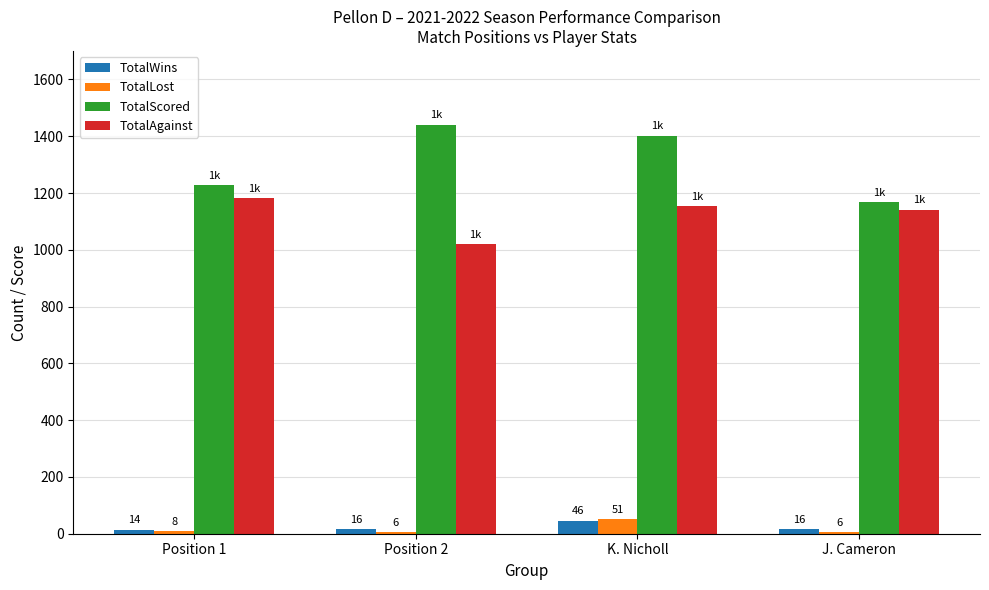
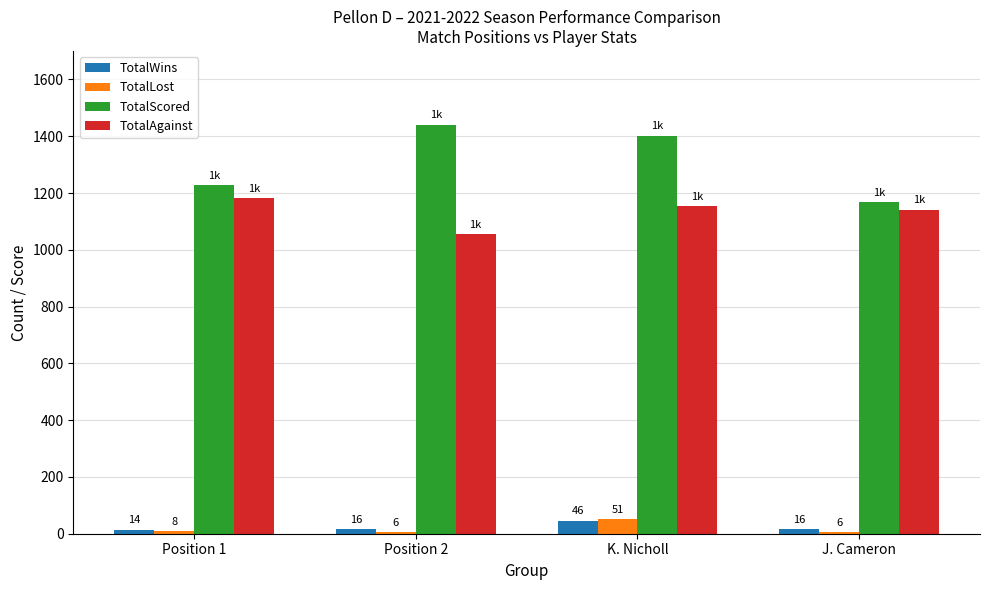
  {
    "TotalWins": {
      "Position 1": "14",
      "Position 2": "16",
      "K. Nicholl": "46",
      "J. Cameron": "16"
    },
    "TotalLost": {
      "Position 1": "8",
      "Position 2": "6",
      "K. Nicholl": "51",
      "J. Cameron": "6"
    },
    "TotalScored": {
      "Position 1": "1k",
      "Position 2": "1k",
      "K. Nicholl": "1k",
      "J. Cameron": "1k"
    },
    "TotalAgainst": {
-     "Position 2": "1020"
+     "Position 2": "1050"
    }
  }
